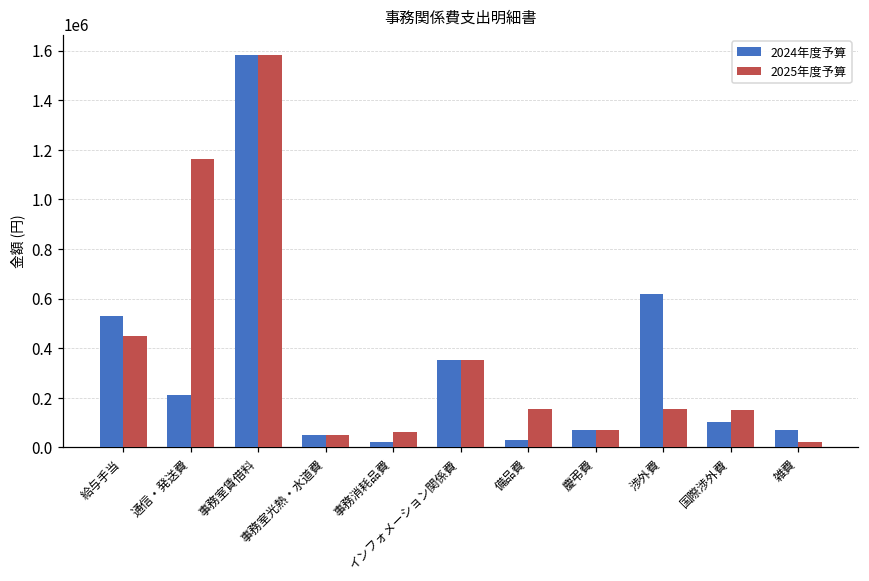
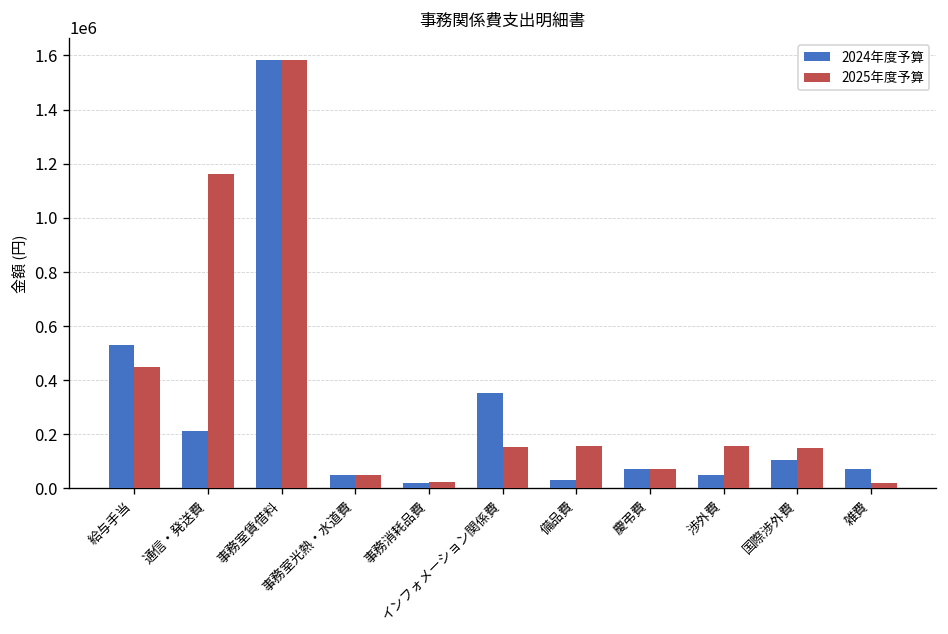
  {
    "2024年度予算": {
      "給与手当": 530000,
      "通信・発送費": 210000,
      "事務室賃借料": 1580000,
      "事務室光熱・水道費": 50000,
      "事務消耗品費": 20000,
      "インフォメーション関係費": 350000,
      "備品費": 30000,
      "慶弔費": 70000,
-     "渉外費": 620000,
+     "渉外費": 50000,
      "国際渉外費": 100000,
      "雑費": 70000
    },
    "2025年度予算": {
      "給与手当": 450000,
      "通信・発送費": 1160000,
      "事務室賃借料": 1580000,
      "事務室光熱・水道費": 50000,
-     "事務消耗品費": 60000,
-     "インフォメーション関係費": 350000,
+     "事務消耗品費": 20000,
+     "インフォメーション関係費": 150000,
      "備品費": 160000,
      "慶弔費": 70000,
      "渉外費": 160000,
      "国際渉外費": 150000,
      "雑費": 20000
    }
  }
